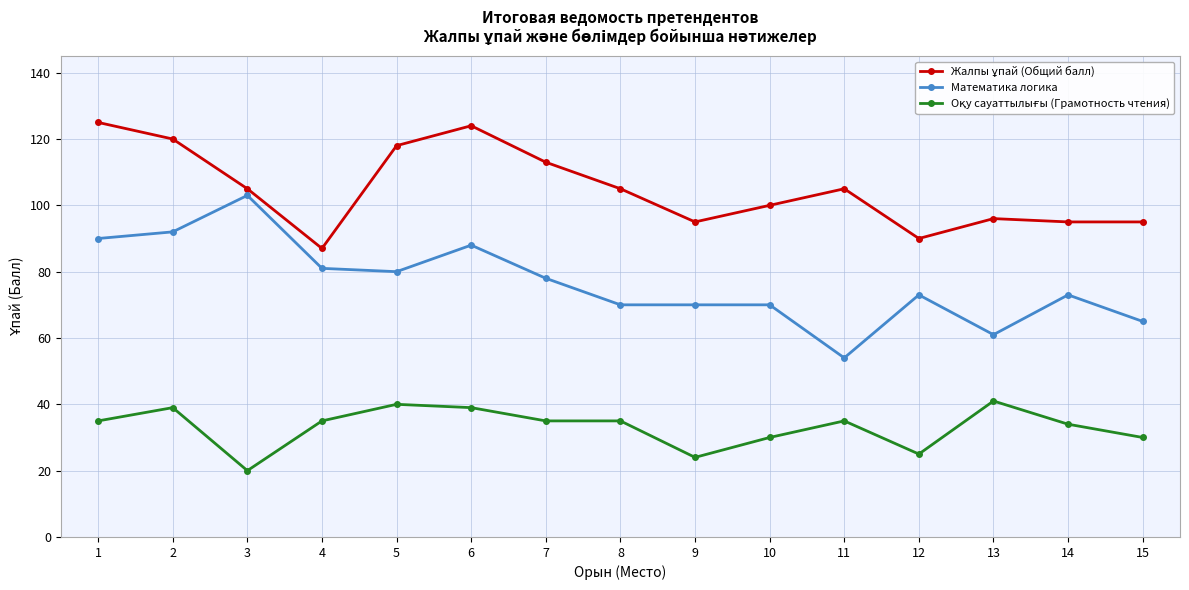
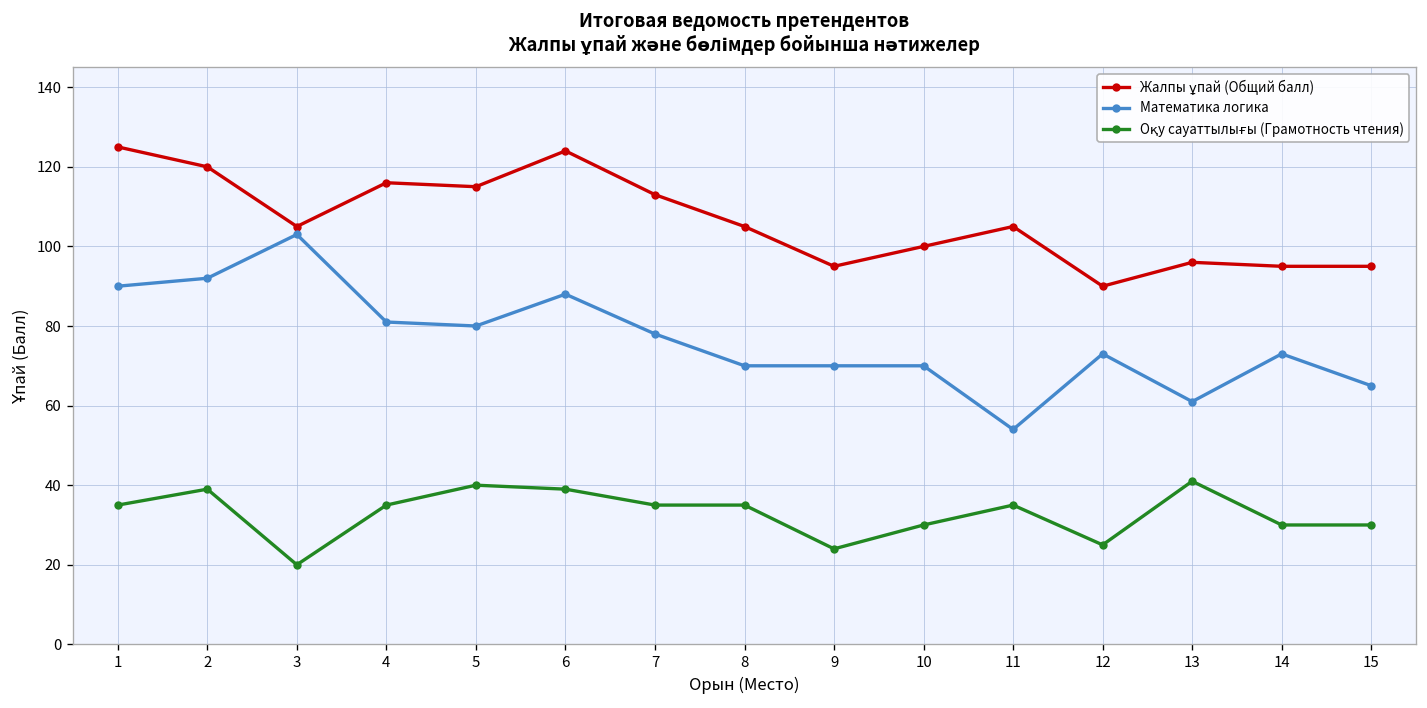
  {
    "Жалпы ұпай (Общий балл)": {
      "1": 125,
      "2": 120,
      "3": 105,
-     "4": 87,
-     "5": 118,
+     "4": 116,
+     "5": 115,
      "6": 124,
      "7": 113,
      "8": 105,
      "9": 95,
      "10": 100,
      "11": 105,
      "12": 90,
      "13": 96,
      "14": 95,
      "15": 95
    },
    "Математика логика": {
      "1": 90,
      "2": 92,
      "3": 103,
      "4": 81,
      "5": 80,
      "6": 88,
      "7": 78,
      "8": 70,
      "9": 70,
      "10": 70,
      "11": 54,
      "12": 73,
      "13": 61,
      "14": 73,
      "15": 65
    },
    "Оқу сауаттылығы (Грамотность чтения)": {
      "1": 35,
      "2": 39,
      "3": 20,
      "4": 35,
      "5": 40,
      "6": 39,
      "7": 35,
      "8": 35,
      "9": 24,
      "10": 30,
      "11": 35,
      "12": 25,
      "13": 41,
-     "14": 34,
+     "14": 30,
      "15": 30
    }
  }
